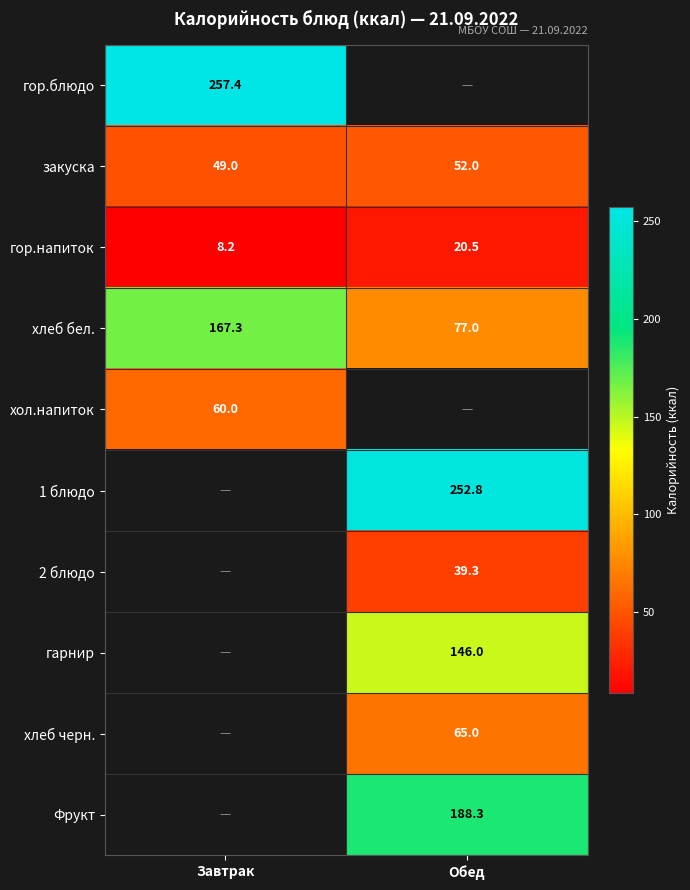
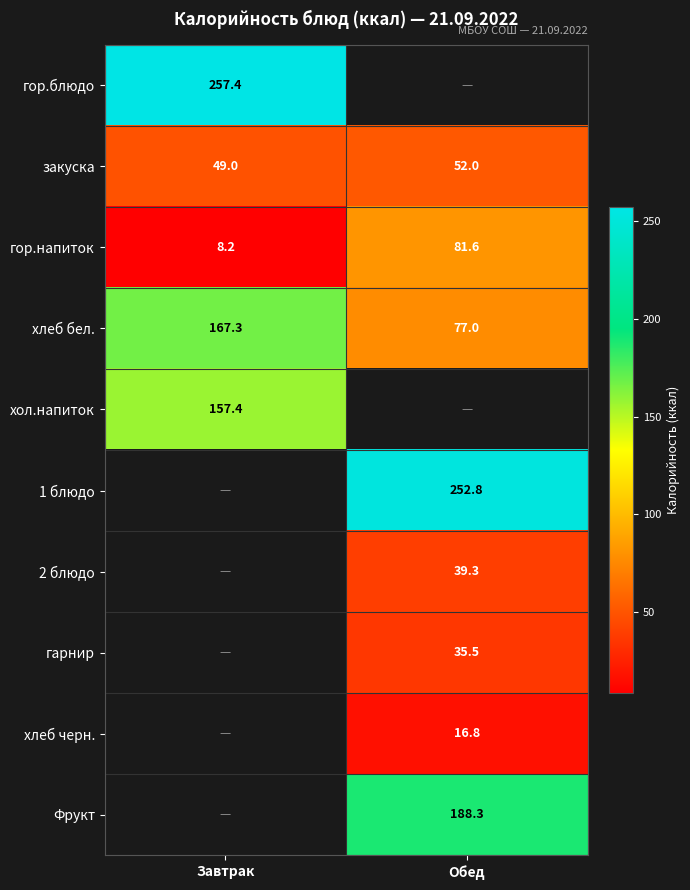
  {
    "гор.блюдо": {
      "Завтрак": 257.4
    },
    "закуска": {
      "Завтрак": 49.0,
      "Обед": 52.0
    },
    "гор.напиток": {
      "Завтрак": 8.2,
-     "Обед": 20.5
+     "Обед": 81.6
    },
    "хлеб бел.": {
      "Завтрак": 167.3,
      "Обед": 77.0
    },
    "хол.напиток": {
-     "Завтрак": 60.0
+     "Завтрак": 157.4
    },
    "1 блюдо": {
      "Обед": 252.8
    },
    "2 блюдо": {
      "Обед": 39.3
    },
    "гарнир": {
-     "Обед": 146.0
+     "Обед": 35.5
    },
    "хлеб черн.": {
-     "Обед": 65.0
+     "Обед": 16.8
    },
    "Фрукт": {
      "Обед": 188.3
    }
  }
